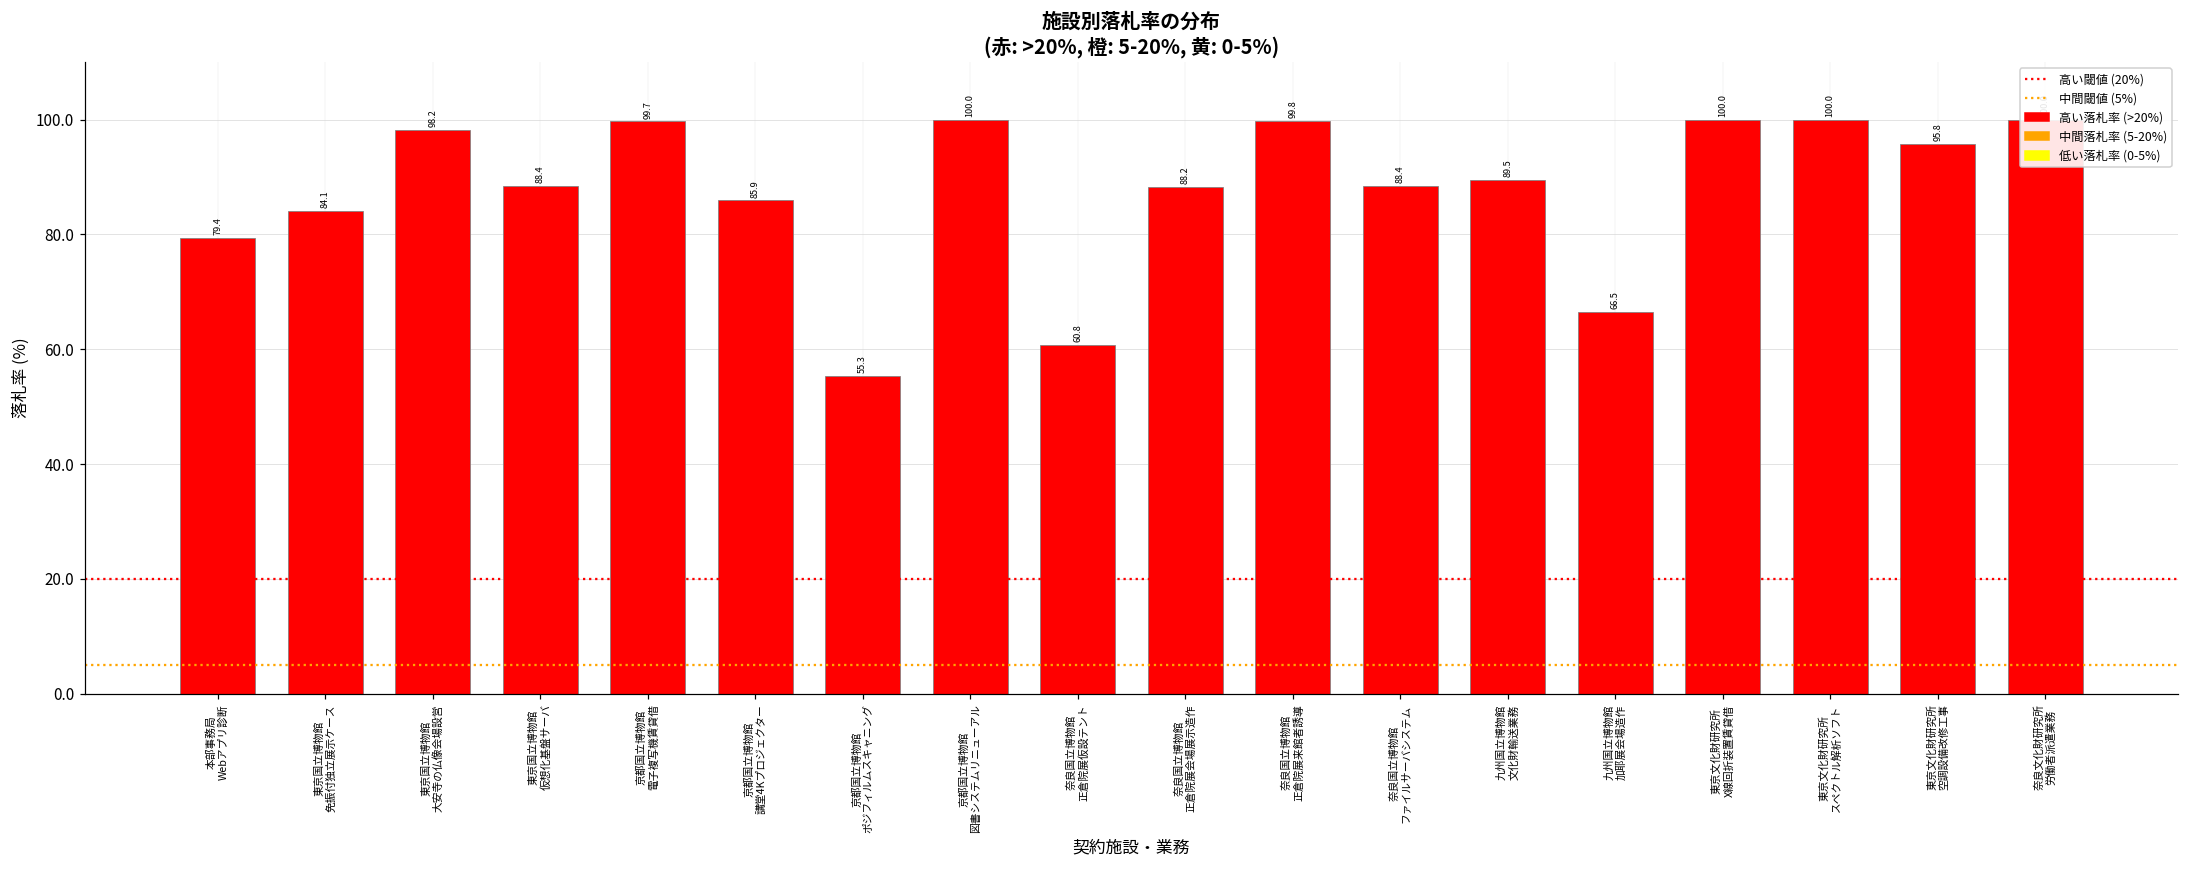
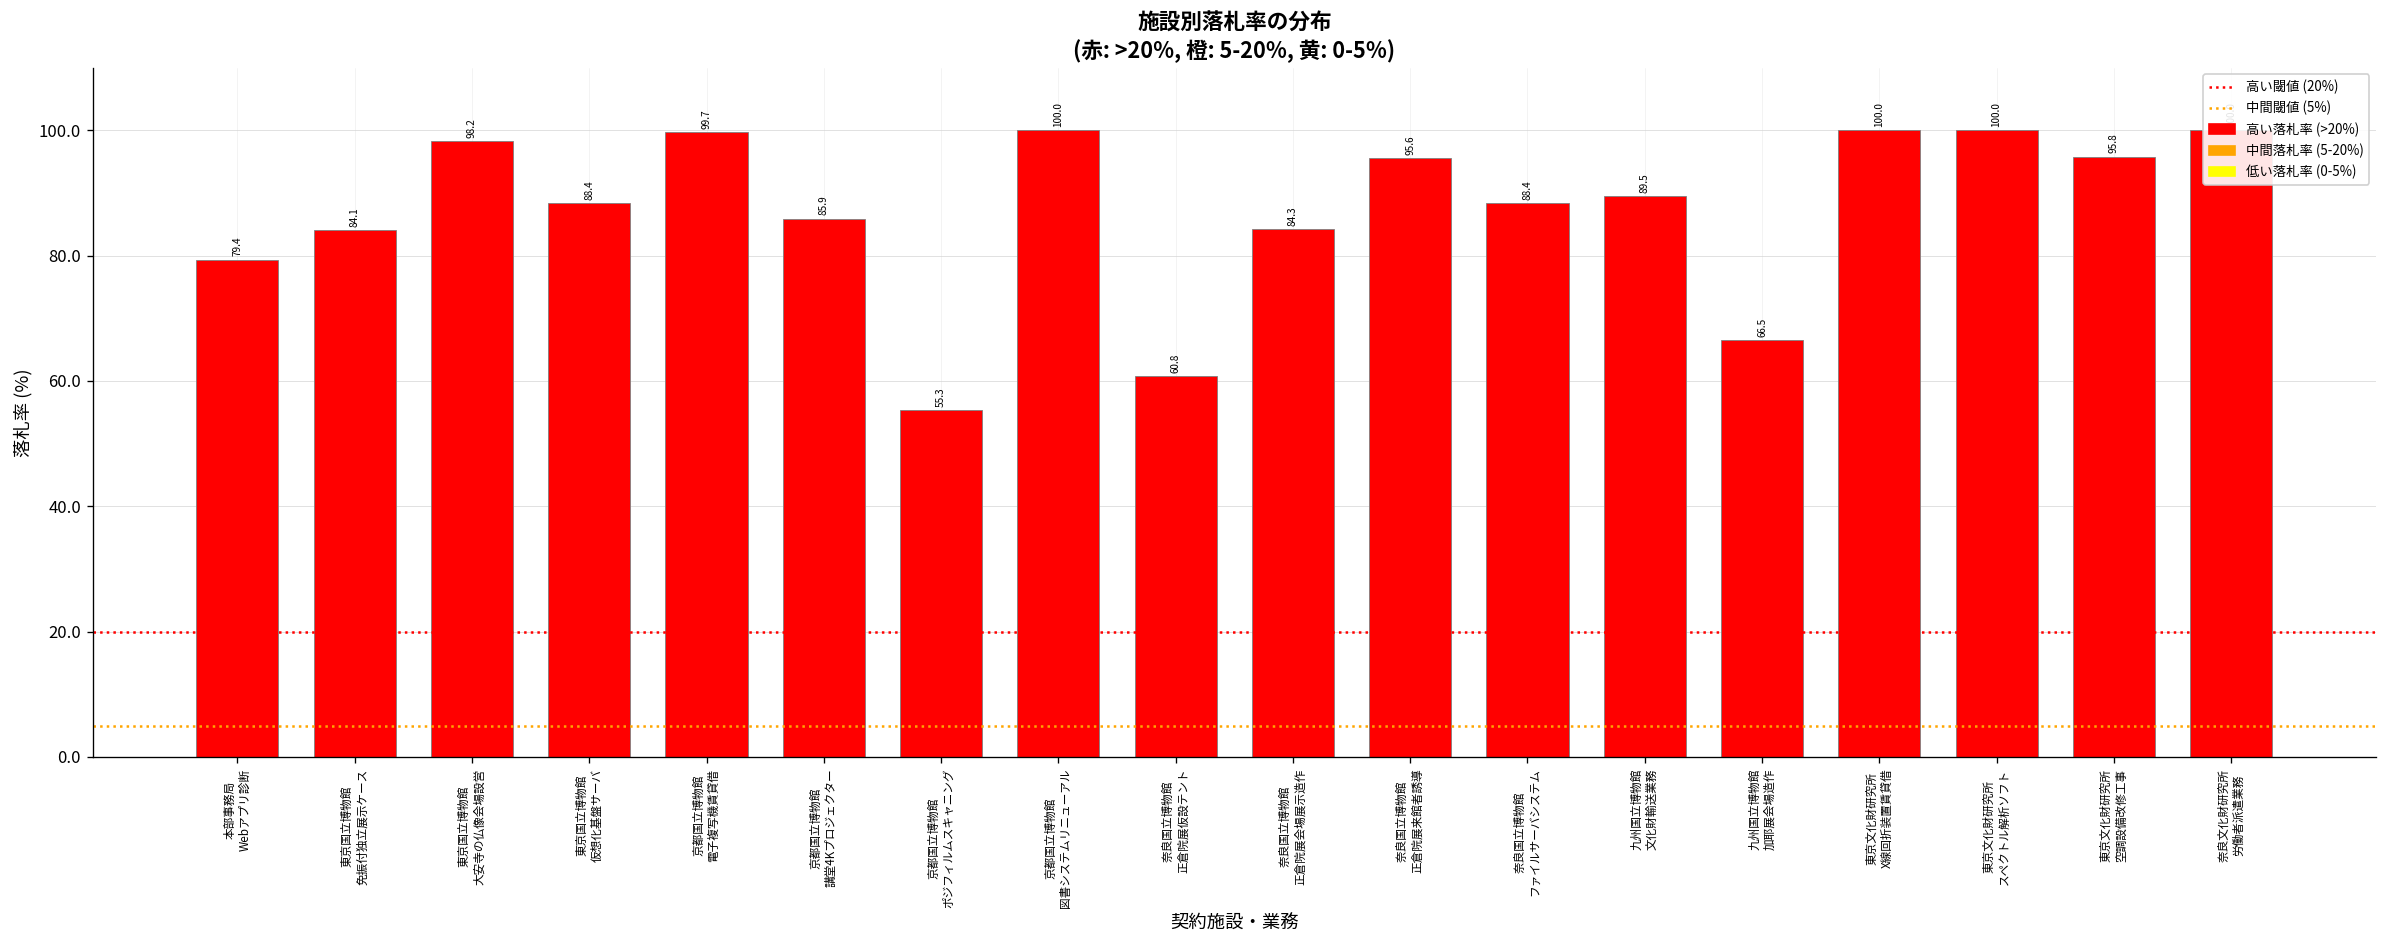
  {
    "本部事務局 Webアプリ診断": 79.4,
    "東京国立博物館 免振付独立展示ケース": 84.1,
    "東京国立博物館 大安寺の仏像会場設営": 98.2,
    "東京国立博物館 仮想化基盤サーバ": 88.4,
    "京都国立博物館 電子複写機賃貸借": 99.7,
    "京都国立博物館 講堂4Kプロジェクター": 85.9,
    "京都国立博物館 ポジフィルムスキャニング": 55.3,
    "京都国立博物館 図書システムリニューアル": 100.0,
    "奈良国立博物館 正倉院展仮設テント": 60.8,
-   "奈良国立博物館 正倉院展会場展示造作": 88.2,
-   "奈良国立博物館 正倉院展来館者誘導": 99.8,
+   "奈良国立博物館 正倉院展会場展示造作": 84.3,
+   "奈良国立博物館 正倉院展来館者誘導": 95.6,
    "奈良国立博物館 ファイルサーバシステム": 88.4,
    "九州国立博物館 文化財輸送業務": 89.5,
    "九州国立博物館 加耶展会場造作": 66.5,
    "東京文化財研究所 X線回折装置賃貸借": 100.0,
    "東京文化財研究所 スペクトル解析ソフト": 100.0,
    "東京文化財研究所 空調設備改修工事": 95.8
  }
